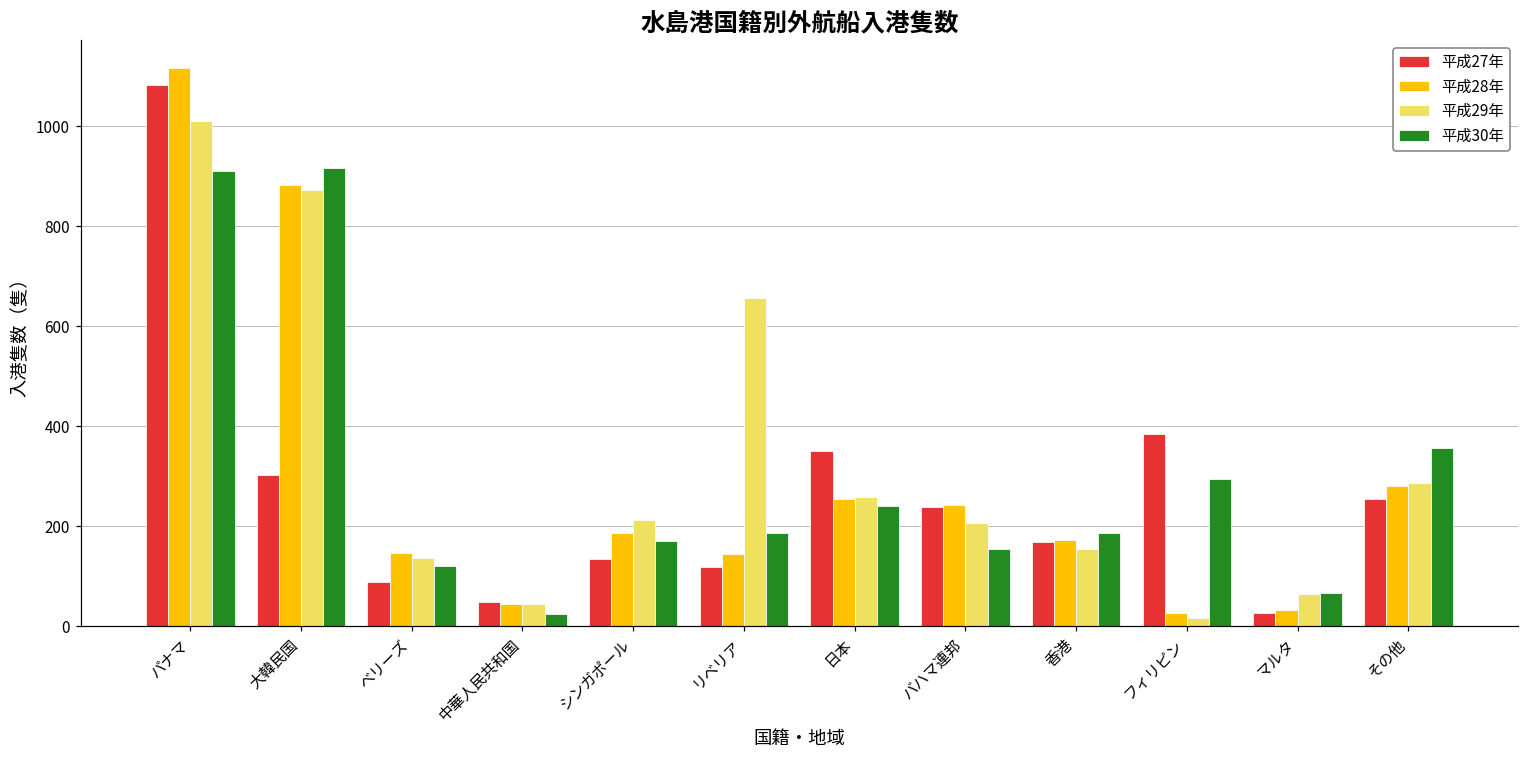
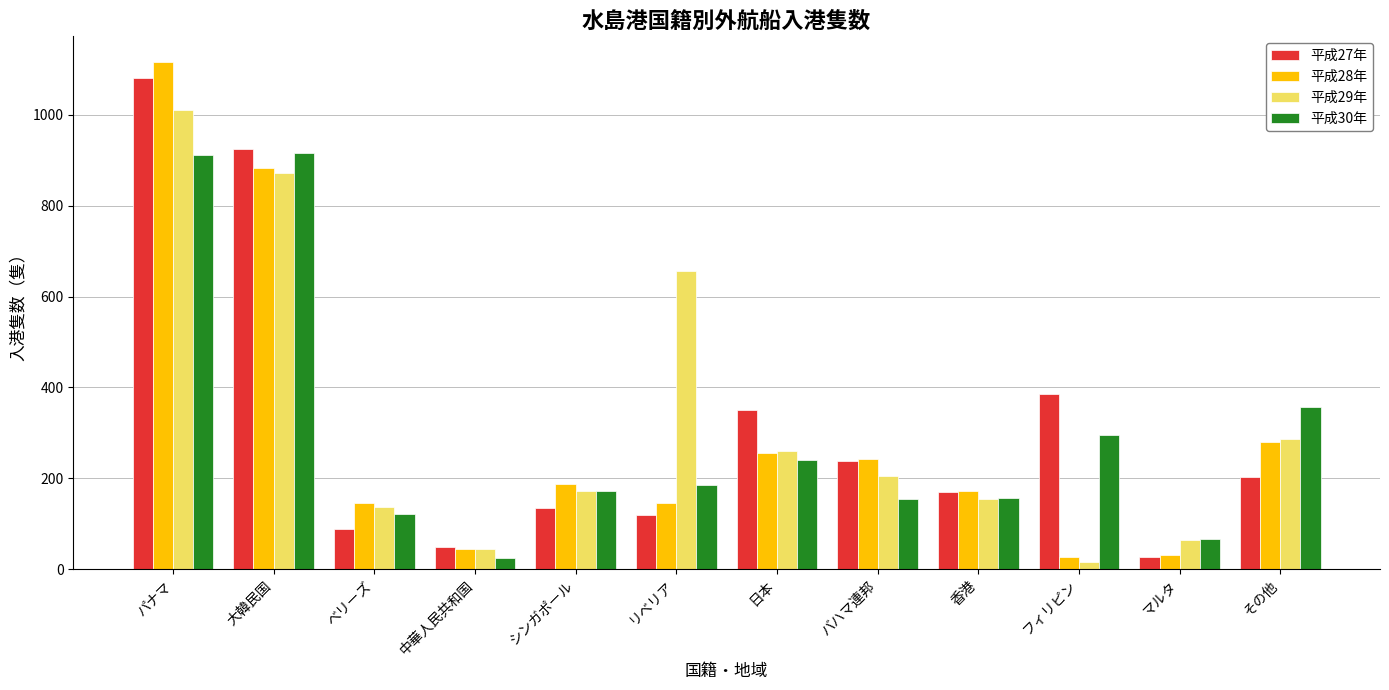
  {
    "平成27年": {
      "パナマ": 1080,
-     "大韓民国": 300,
+     "大韓民国": 920,
      "べリーズ": 90,
      "中華人民共和国": 50,
      "シンガポール": 140,
      "リベリア": 120,
      "日本": 350,
      "バハマ連邦": 240,
      "香港": 170,
      "フィリピン": 390,
      "マルタ": 30,
-     "その他": 260
+     "その他": 200
    },
    "平成28年": {
      "パナマ": 1120,
      "大韓民国": 880,
      "べリーズ": 150,
      "中華人民共和国": 40,
      "シンガポール": 190,
      "リベリア": 150,
      "日本": 260,
      "バハマ連邦": 240,
      "香港": 170,
      "フィリピン": 30,
      "マルタ": 30,
      "その他": 280
    },
    "平成29年": {
      "パナマ": 1010,
      "大韓民国": 870,
      "べリーズ": 140,
      "中華人民共和国": 50,
-     "シンガポール": 210,
+     "シンガポール": 170,
      "リベリア": 660,
      "日本": 260,
      "バハマ連邦": 210,
      "香港": 150,
      "フィリピン": 20,
      "マルタ": 70,
      "その他": 290
    },
    "平成30年": {
      "パナマ": 910,
      "大韓民国": 920,
      "べリーズ": 120,
      "中華人民共和国": 20,
      "シンガポール": 170,
      "リベリア": 190,
      "日本": 240,
      "バハマ連邦": 160,
-     "香港": 190,
+     "香港": 160,
      "フィリピン": 300,
      "マルタ": 70,
      "その他": 360
    }
  }
